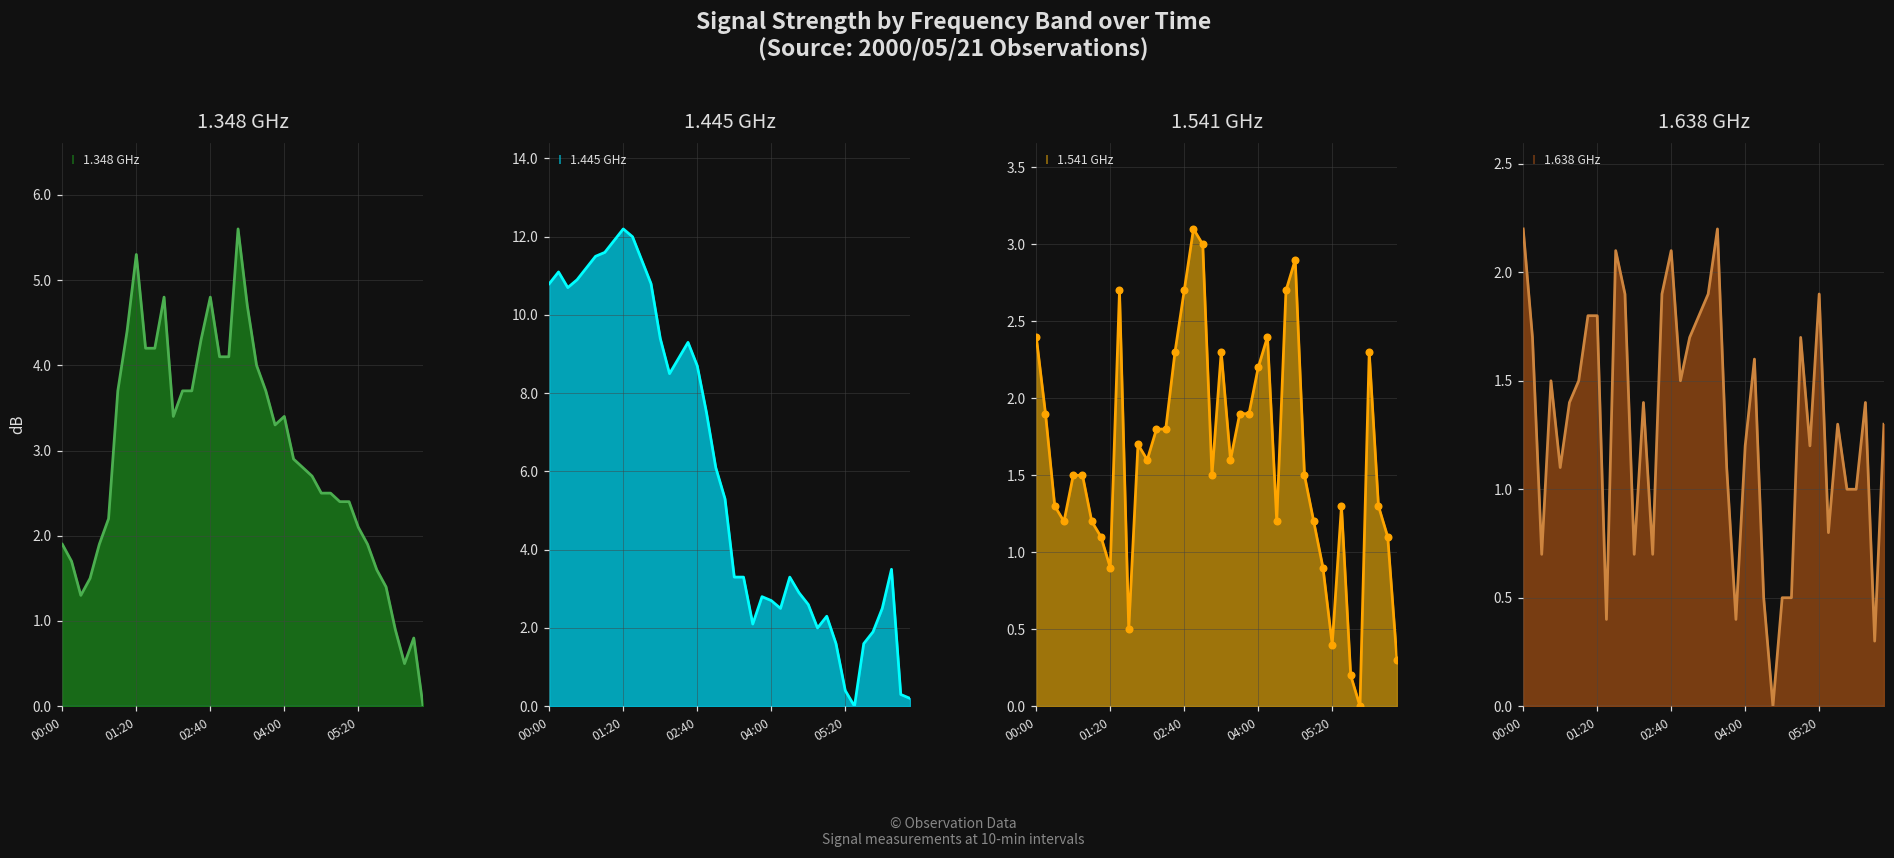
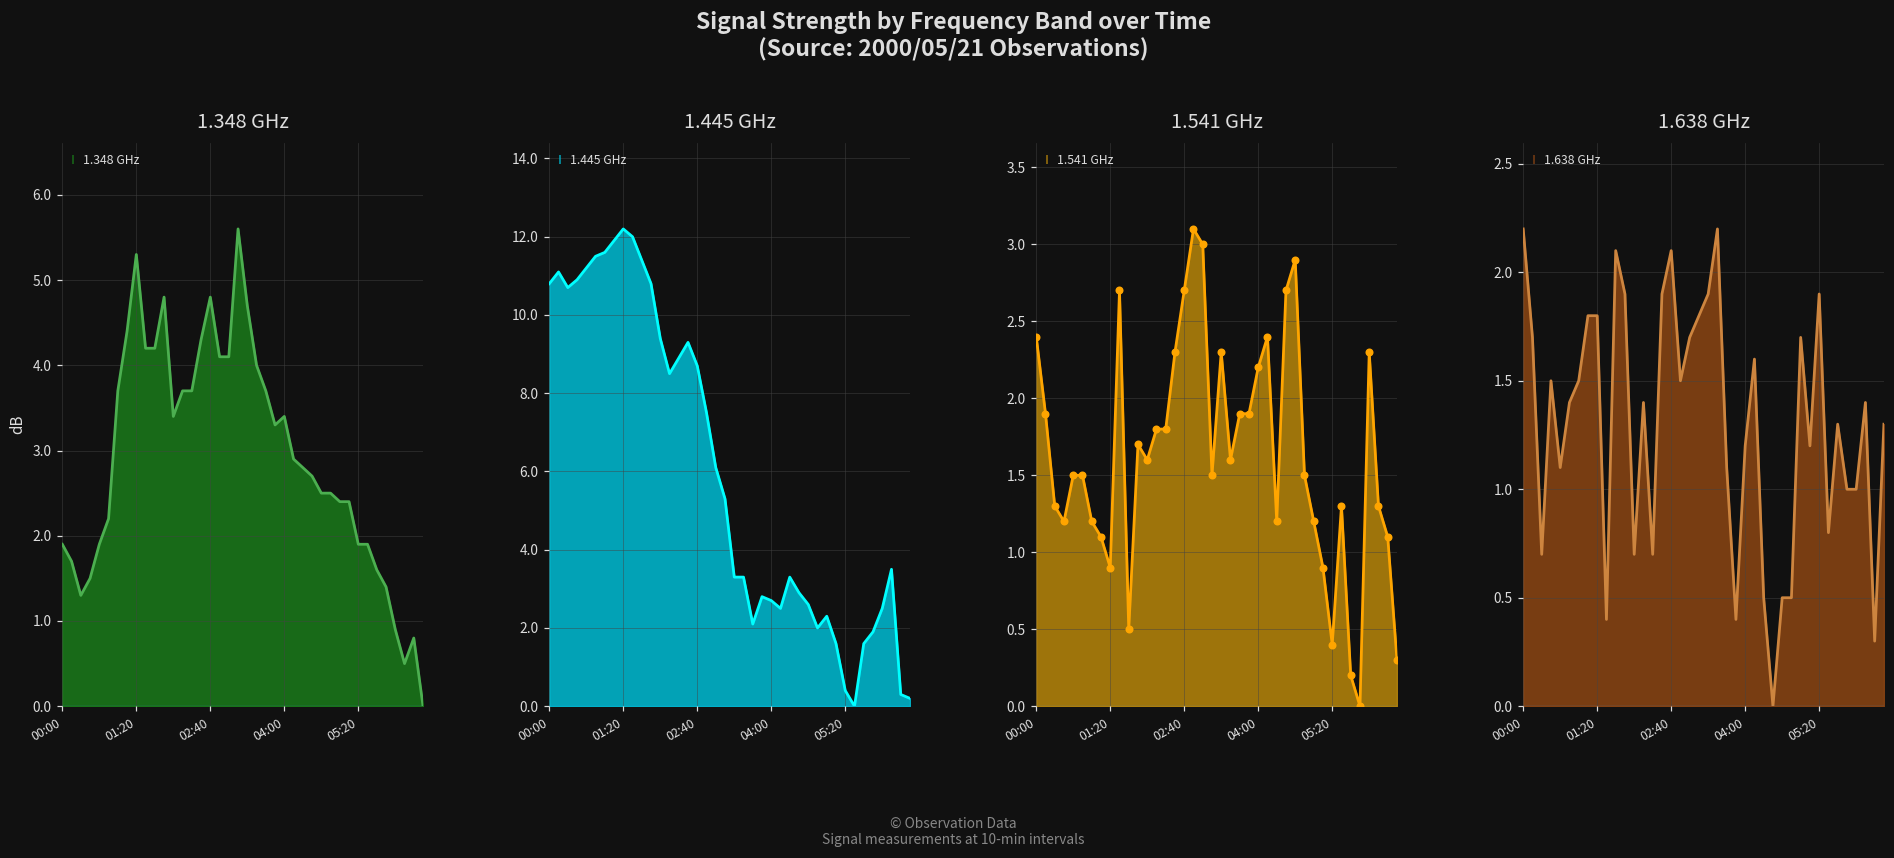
  {
    "1.348 GHz": {
      "00:00": 1.9,
      "01:20": 5.3,
      "02:40": 4.8,
      "04:00": 3.4,
-     "05:20": 2.1
+     "05:20": 1.9
    },
    "1.445 GHz": {
      "00:00": 10.8,
      "01:20": 12.2,
      "02:40": 8.7,
      "04:00": 2.7,
      "05:20": 0.4
    },
    "1.541 GHz": {
      "00:00": 2.40,
      "01:20": 0.90,
      "02:40": 2.70,
      "04:00": 2.20,
      "05:20": 0.40
    },
    "1.638 GHz": {
      "00:00": 2.20,
      "01:20": 1.80,
      "02:40": 2.10,
      "04:00": 1.20,
      "05:20": 1.90
    }
  }
